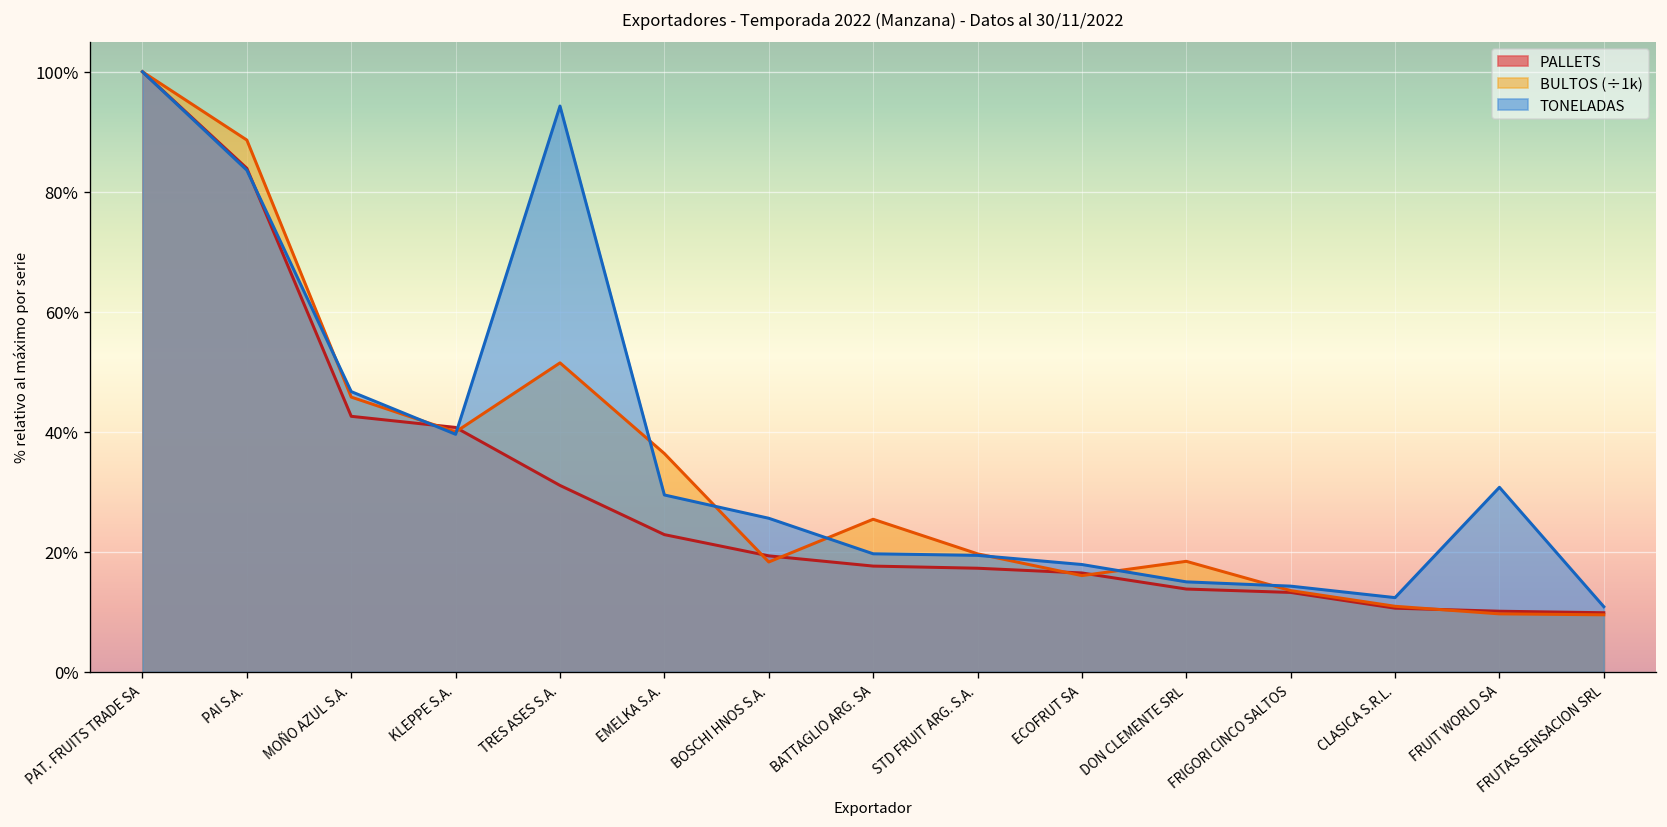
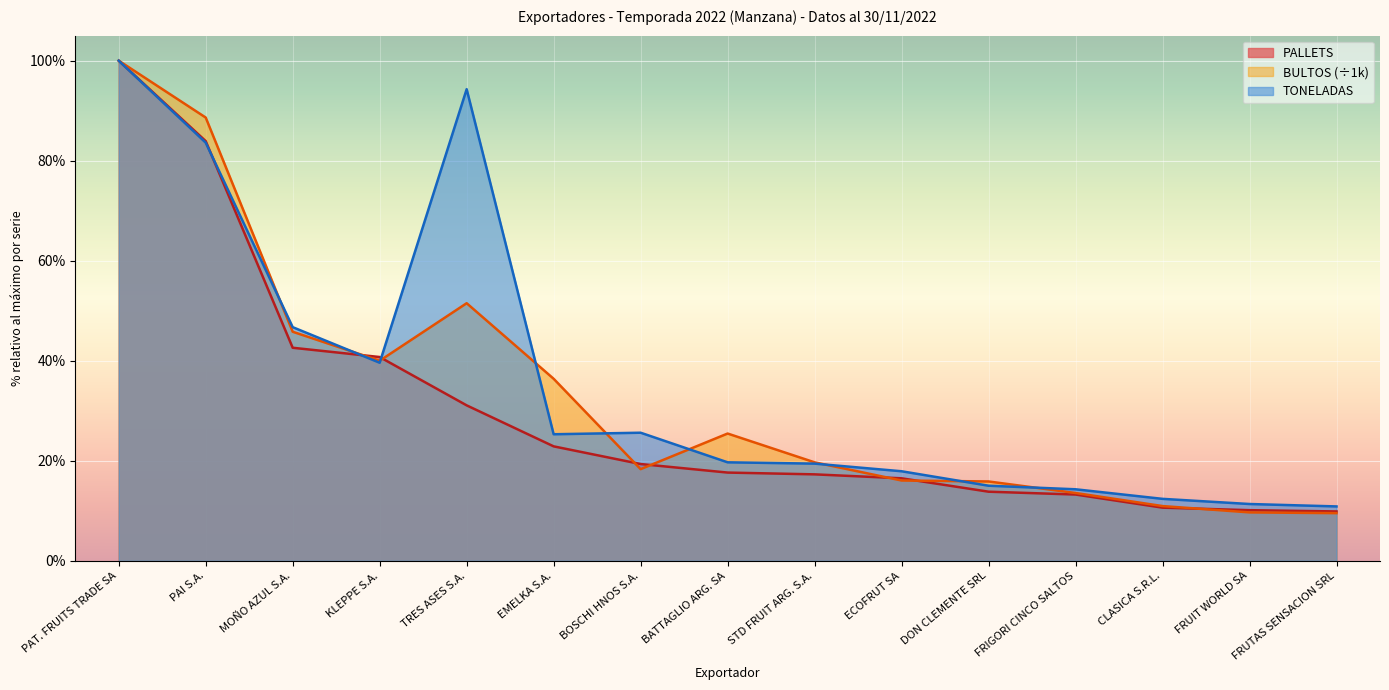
  {
    "PALLETS": {
      "MOÑO AZUL S.A.": "43%",
      "KLEPPE S.A.": "41%",
      "TRES ASES S.A.": "31%",
      "EMELKA S.A.": "23%",
      "BOSCHI HNOS S.A.": "19%",
      "BATTAGLIO ARG. SA": "18%",
      "STD FRUIT ARG. S.A.": "17%",
      "DON CLEMENTE SRL": "14%"
    },
    "BULTOS (÷1k)": {
      "PAI S.A.": "89%",
      "MOÑO AZUL S.A.": "46%",
      "TRES ASES S.A.": "52%",
      "EMELKA S.A.": "36%",
      "BOSCHI HNOS S.A.": "18%",
      "BATTAGLIO ARG. SA": "25%",
-     "DON CLEMENTE SRL": "18%"
+     "DON CLEMENTE SRL": "16%"
    },
    "TONELADAS": {
      "MOÑO AZUL S.A.": "47%",
      "TRES ASES S.A.": "94%",
-     "EMELKA S.A.": "29%",
+     "EMELKA S.A.": "25%",
      "BOSCHI HNOS S.A.": "26%",
      "BATTAGLIO ARG. SA": "20%",
      "ECOFRUT SA": "18%",
      "DON CLEMENTE SRL": "15%",
      "FRIGORI CINCO SALTOS": "14%",
      "CLASICA S.R.L.": "12%",
-     "FRUIT WORLD SA": "31%",
+     "FRUIT WORLD SA": "11%",
      "FRUTAS SENSACION SRL": "11%"
    }
  }
